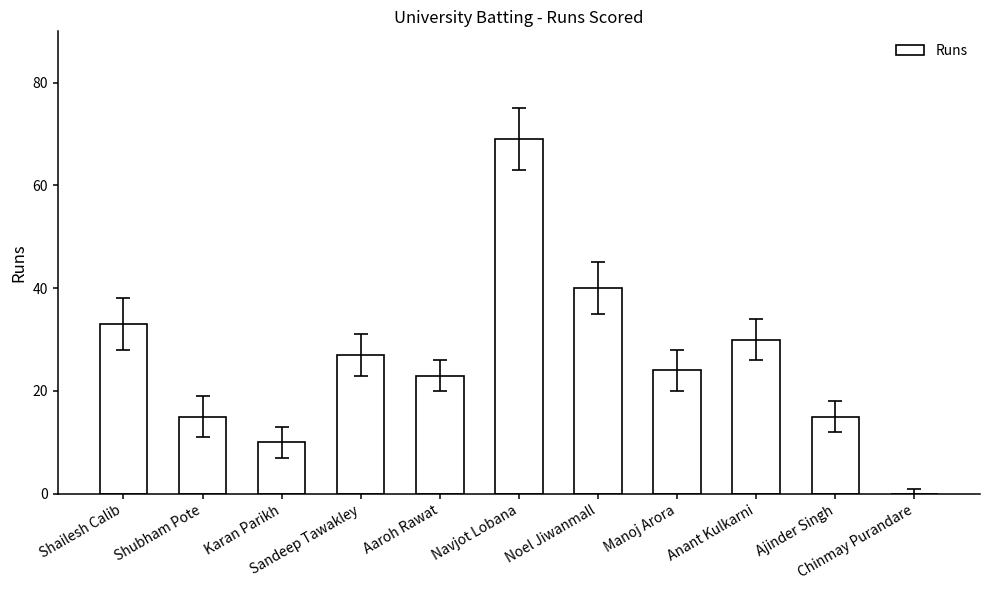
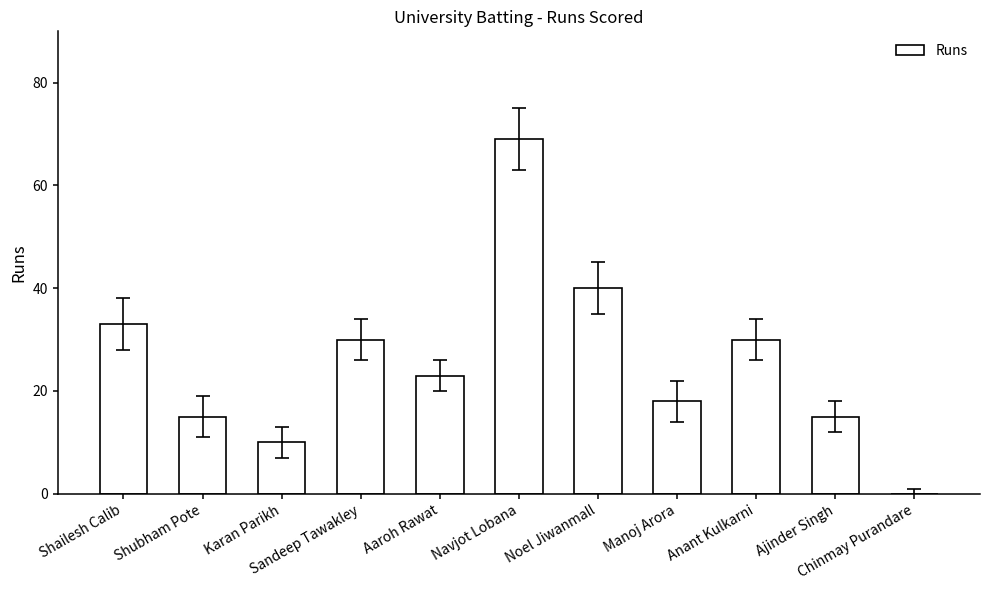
  {
    "Runs": {
      "Shailesh Calib": 33,
      "Shubham Pote": 15,
      "Karan Parikh": 10,
-     "Sandeep Tawakley": 27,
+     "Sandeep Tawakley": 30,
      "Aaroh Rawat": 23,
      "Navjot Lobana": 69,
      "Noel Jiwanmall": 40,
-     "Manoj Arora": 24,
+     "Manoj Arora": 18,
      "Anant Kulkarni": 30,
      "Ajinder Singh": 15,
      "Chinmay Purandare": 0
    }
  }
